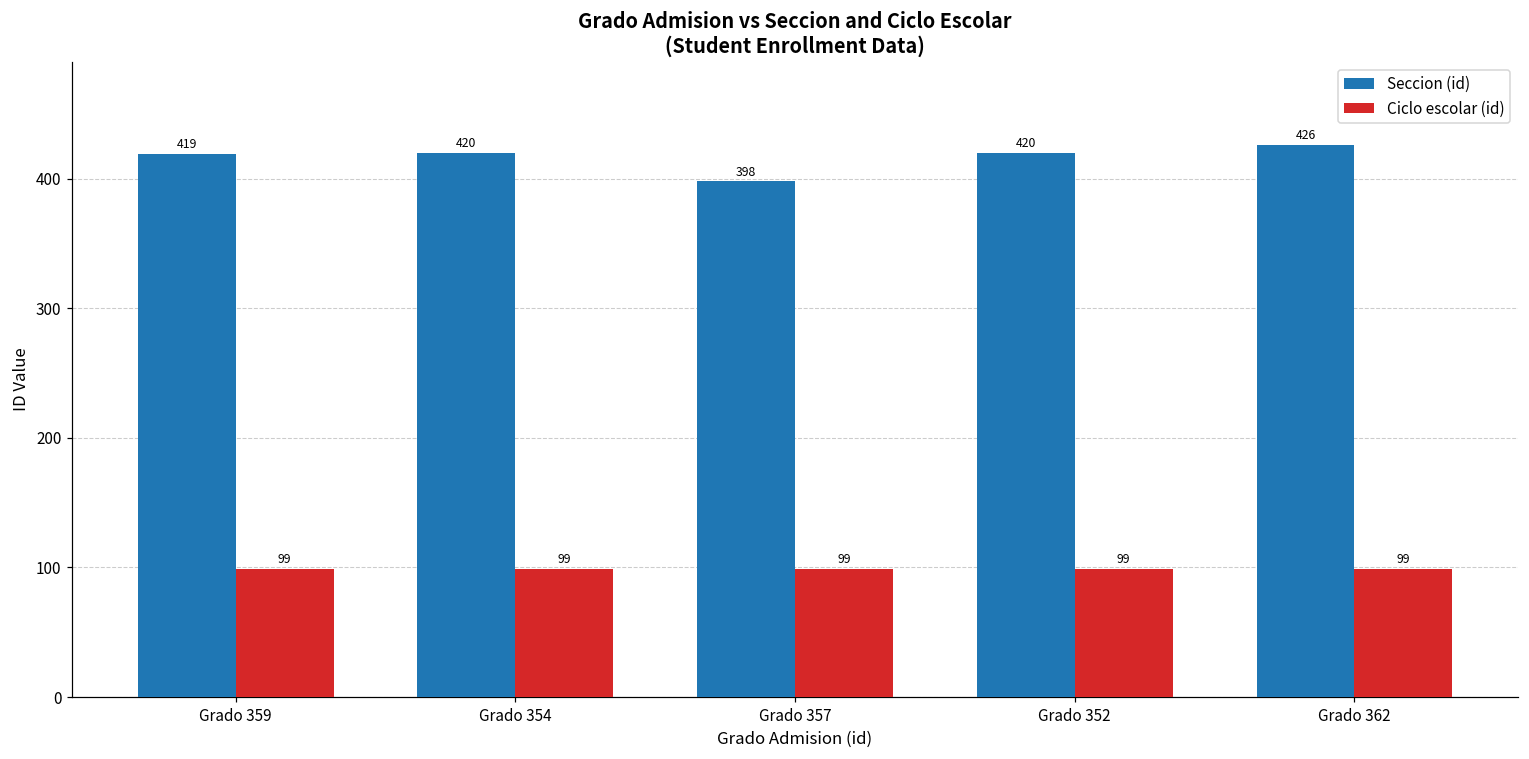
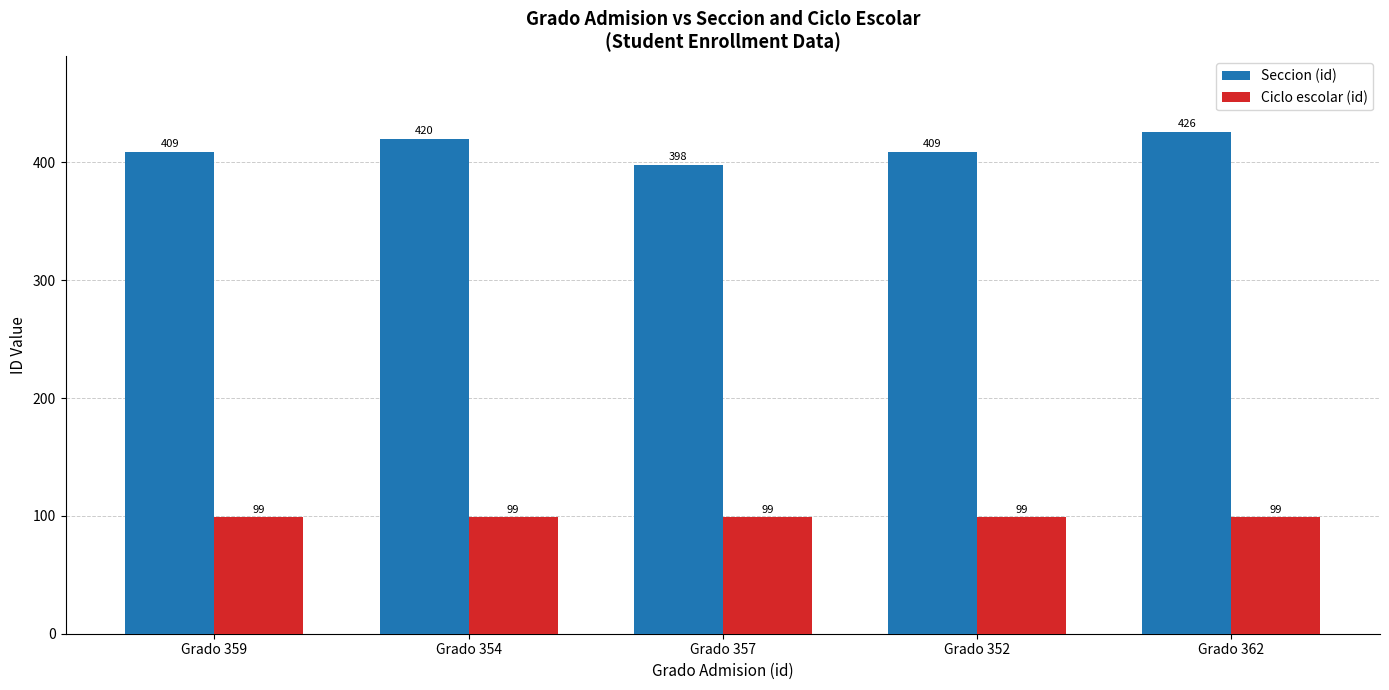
  {
    "Seccion (id)": {
-     "Grado 359": 419,
+     "Grado 359": 409,
      "Grado 354": 420,
      "Grado 357": 398,
-     "Grado 352": 420,
+     "Grado 352": 409,
      "Grado 362": 426
    },
    "Ciclo escolar (id)": {
      "Grado 359": 99,
      "Grado 354": 99,
      "Grado 357": 99,
      "Grado 352": 99,
      "Grado 362": 99
    }
  }
